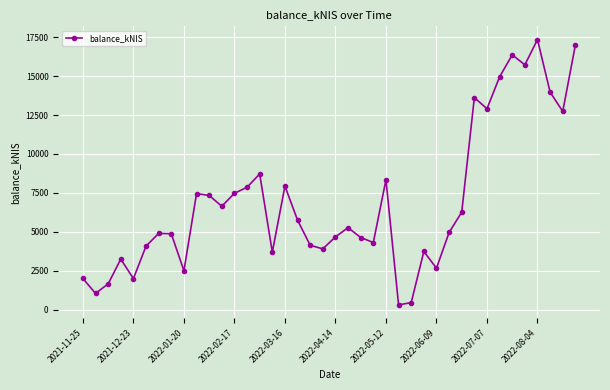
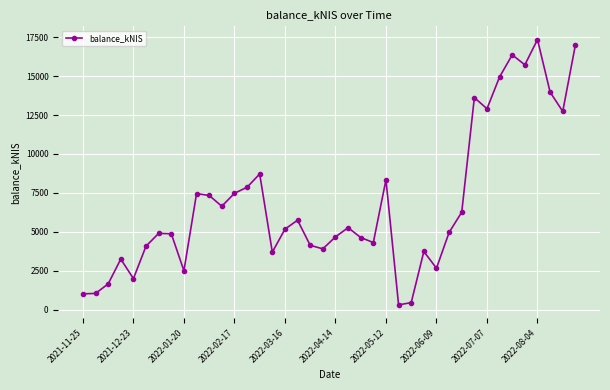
  {
-   "2021-11-25": 2000,
+   "2021-11-25": 1000,
    "2021-12-23": 2000,
    "2022-01-20": 2500,
    "2022-02-17": 7500,
-   "2022-03-16": 7900,
+   "2022-03-16": 5200,
    "2022-04-14": 4700,
    "2022-05-12": 8300,
    "2022-06-09": 2700,
    "2022-07-07": 12900,
    "2022-08-04": 17300
  }
